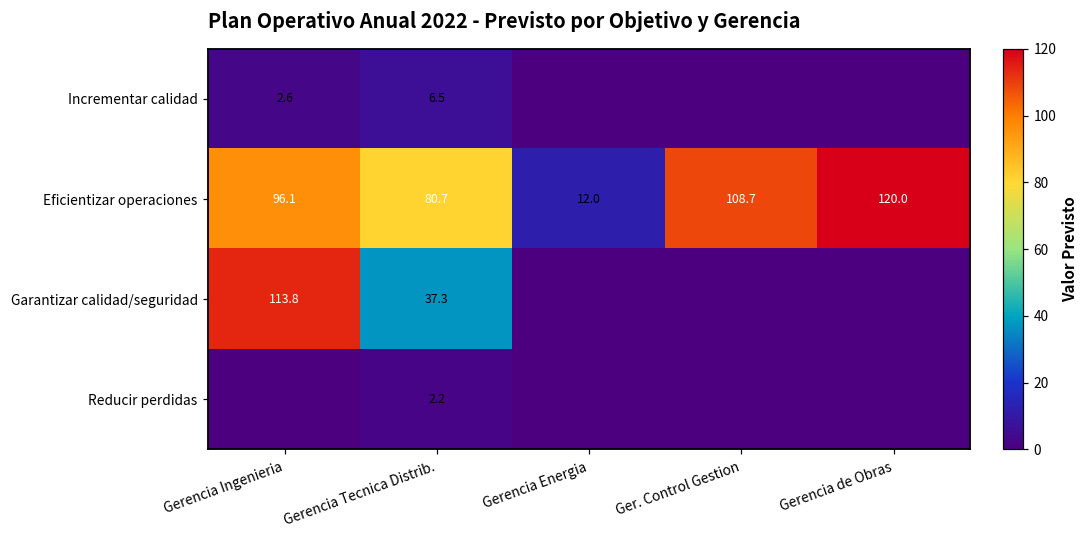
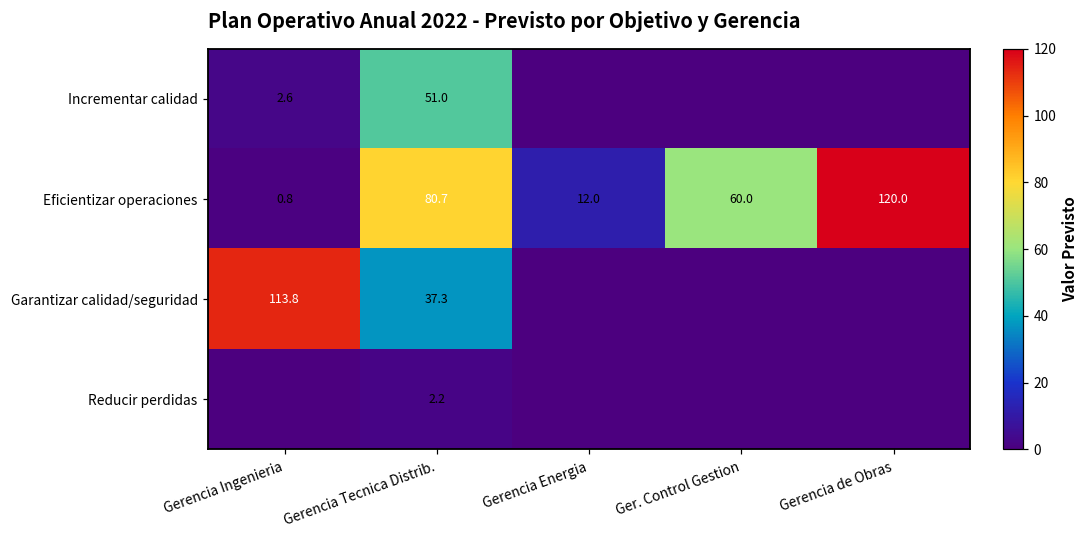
  {
    "Incrementar calidad": {
      "Gerencia Ingenieria": 2.6,
-     "Gerencia Tecnica Distrib.": 6.5
+     "Gerencia Tecnica Distrib.": 51.0
    },
    "Eficientizar operaciones": {
-     "Gerencia Ingenieria": 96.1,
+     "Gerencia Ingenieria": 0.8,
      "Gerencia Tecnica Distrib.": 80.7,
      "Gerencia Energia": 12.0,
-     "Ger. Control Gestion": 108.7,
+     "Ger. Control Gestion": 60.0,
      "Gerencia de Obras": 120.0
    },
    "Garantizar calidad/seguridad": {
      "Gerencia Ingenieria": 113.8,
      "Gerencia Tecnica Distrib.": 37.3
    },
    "Reducir perdidas": {
      "Gerencia Tecnica Distrib.": 2.2
    }
  }
